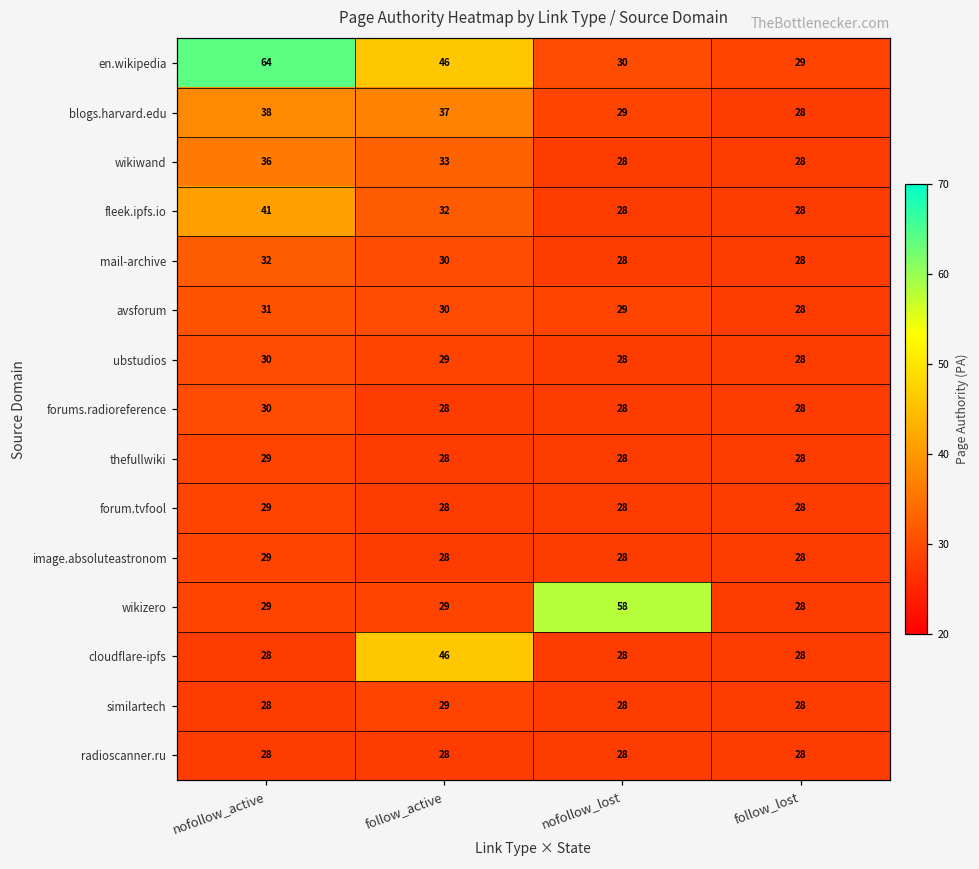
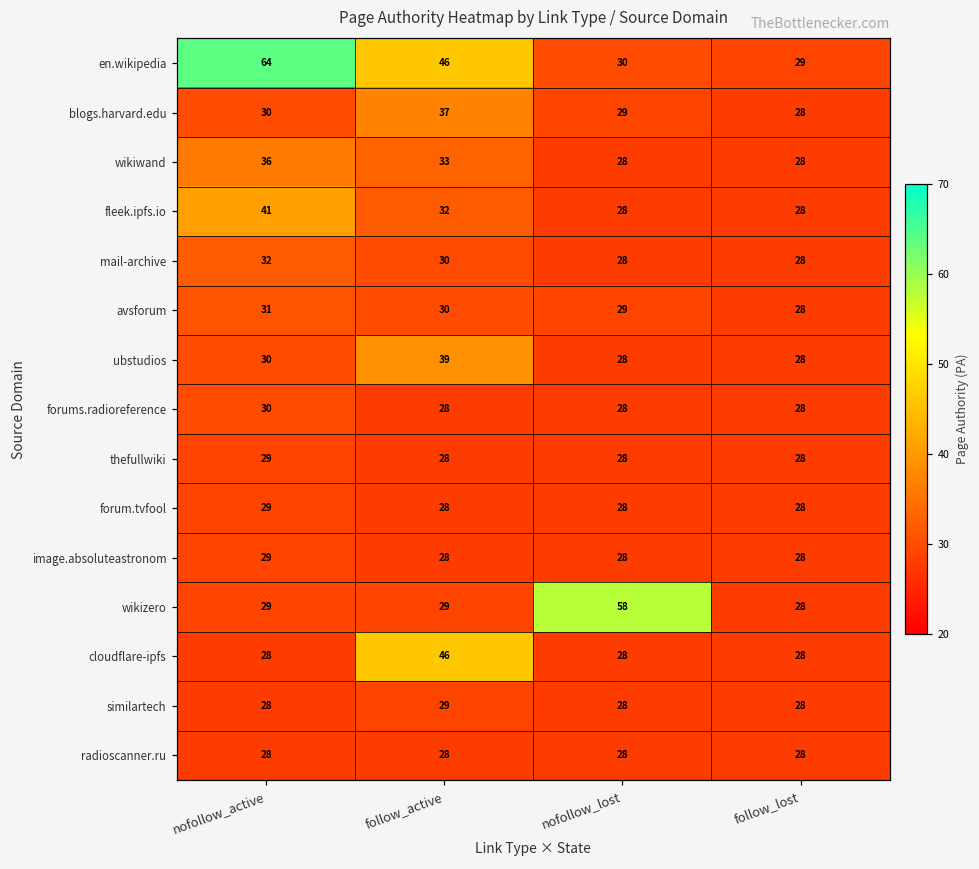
  {
    "en.wikipedia": {
      "nofollow_active": 64,
      "follow_active": 46,
      "nofollow_lost": 30,
      "follow_lost": 29
    },
    "blogs.harvard.edu": {
-     "nofollow_active": 38,
+     "nofollow_active": 30,
      "follow_active": 37,
      "nofollow_lost": 29,
      "follow_lost": 28
    },
    "wikiwand": {
      "nofollow_active": 36,
      "follow_active": 33,
      "nofollow_lost": 28,
      "follow_lost": 28
    },
    "fleek.ipfs.io": {
      "nofollow_active": 41,
      "follow_active": 32,
      "nofollow_lost": 28,
      "follow_lost": 28
    },
    "mail-archive": {
      "nofollow_active": 32,
      "follow_active": 30,
      "nofollow_lost": 28,
      "follow_lost": 28
    },
    "avsforum": {
      "nofollow_active": 31,
      "follow_active": 30,
      "nofollow_lost": 29,
      "follow_lost": 28
    },
    "ubstudios": {
      "nofollow_active": 30,
-     "follow_active": 29,
+     "follow_active": 39,
      "nofollow_lost": 28,
      "follow_lost": 28
    },
    "forums.radioreference": {
      "nofollow_active": 30,
      "follow_active": 28,
      "nofollow_lost": 28,
      "follow_lost": 28
    },
    "thefullwiki": {
      "nofollow_active": 29,
      "follow_active": 28,
      "nofollow_lost": 28,
      "follow_lost": 28
    },
    "forum.tvfool": {
      "nofollow_active": 29,
      "follow_active": 28,
      "nofollow_lost": 28,
      "follow_lost": 28
    },
    "image.absoluteastronom": {
      "nofollow_active": 29,
      "follow_active": 28,
      "nofollow_lost": 28,
      "follow_lost": 28
    },
    "wikizero": {
      "nofollow_active": 29,
      "follow_active": 29,
      "nofollow_lost": 58,
      "follow_lost": 28
    },
    "cloudflare-ipfs": {
      "nofollow_active": 28,
      "follow_active": 46,
      "nofollow_lost": 28,
      "follow_lost": 28
    },
    "similartech": {
      "nofollow_active": 28,
      "follow_active": 29,
      "nofollow_lost": 28,
      "follow_lost": 28
    },
    "radioscanner.ru": {
      "nofollow_active": 28,
      "follow_active": 28,
      "nofollow_lost": 28,
      "follow_lost": 28
    }
  }
